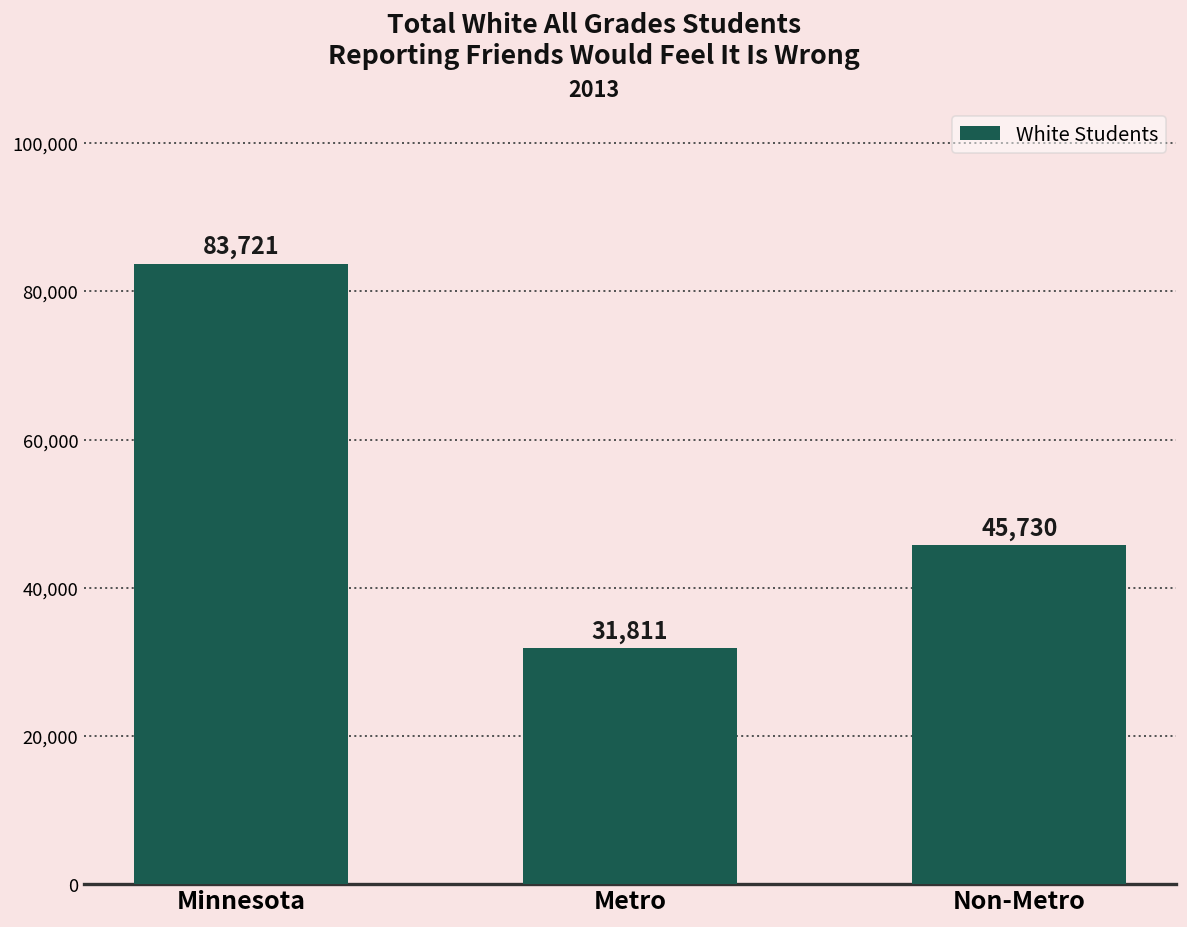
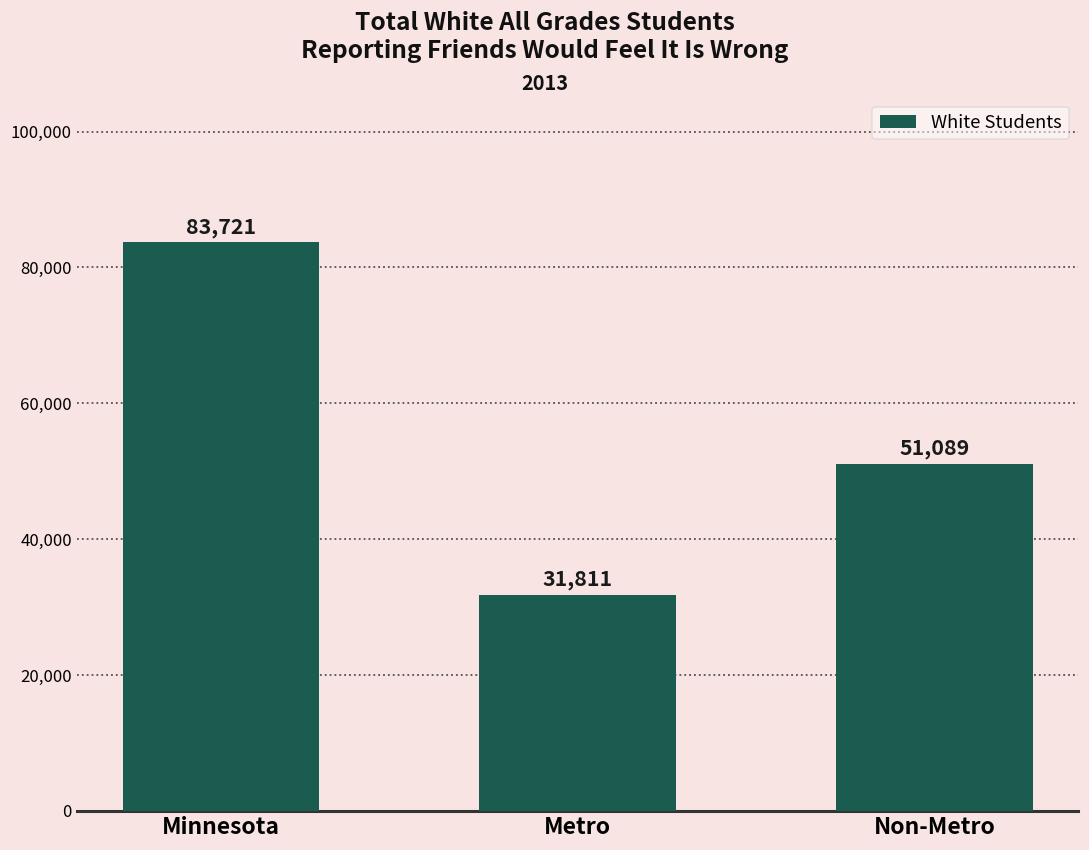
  {
    "Minnesota": "83,721",
    "Metro": "31,811",
-   "Non-Metro": "45,730"
+   "Non-Metro": "51,089"
  }
